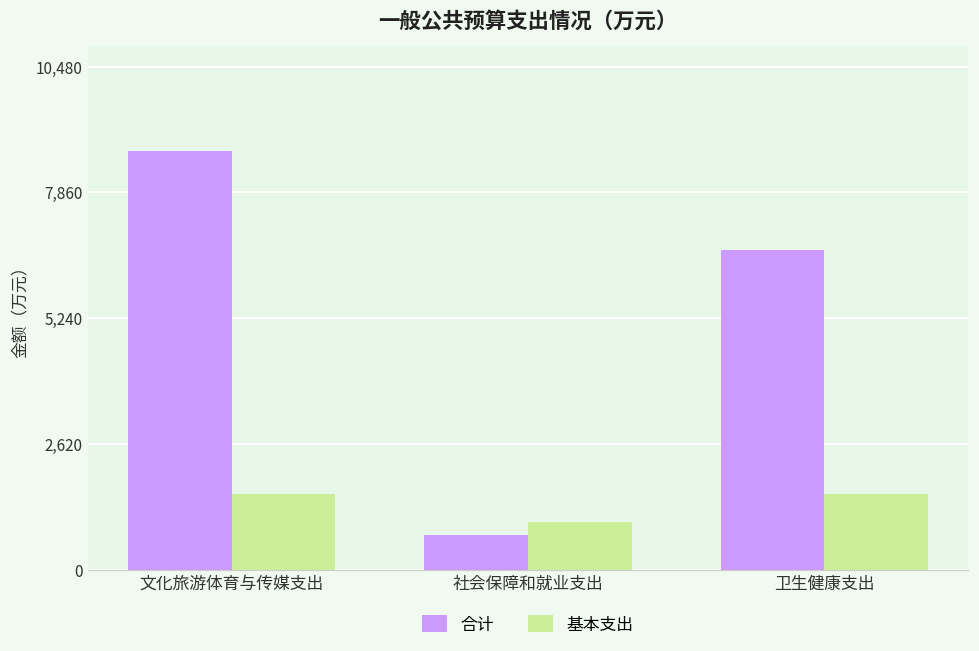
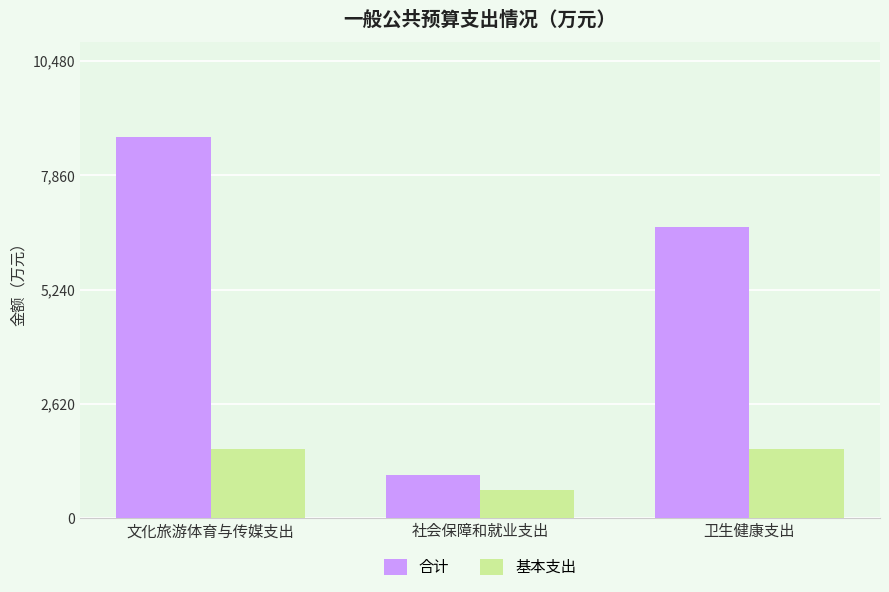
  {
    "合计": {
      "文化旅游体育与传媒支出": "8,700",
-     "社会保障和就业支出": "700",
+     "社会保障和就业支出": "1,000",
      "卫生健康支出": "6,700"
    },
    "基本支出": {
      "文化旅游体育与传媒支出": "1,600",
-     "社会保障和就业支出": "1,000",
+     "社会保障和就业支出": "700",
      "卫生健康支出": "1,600"
    }
  }
